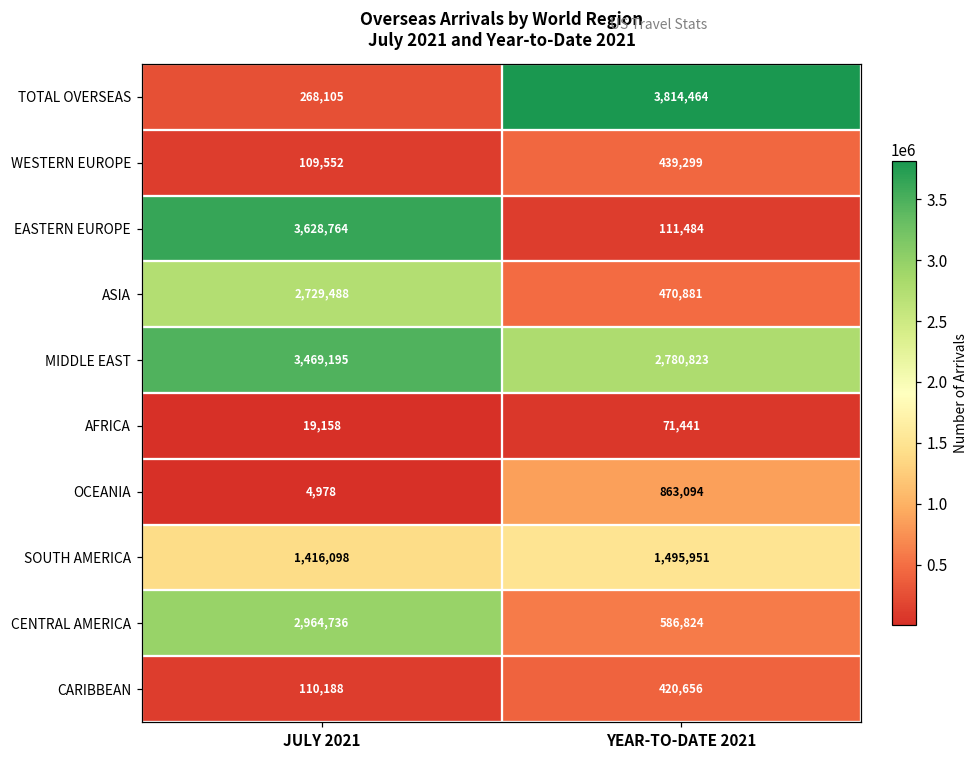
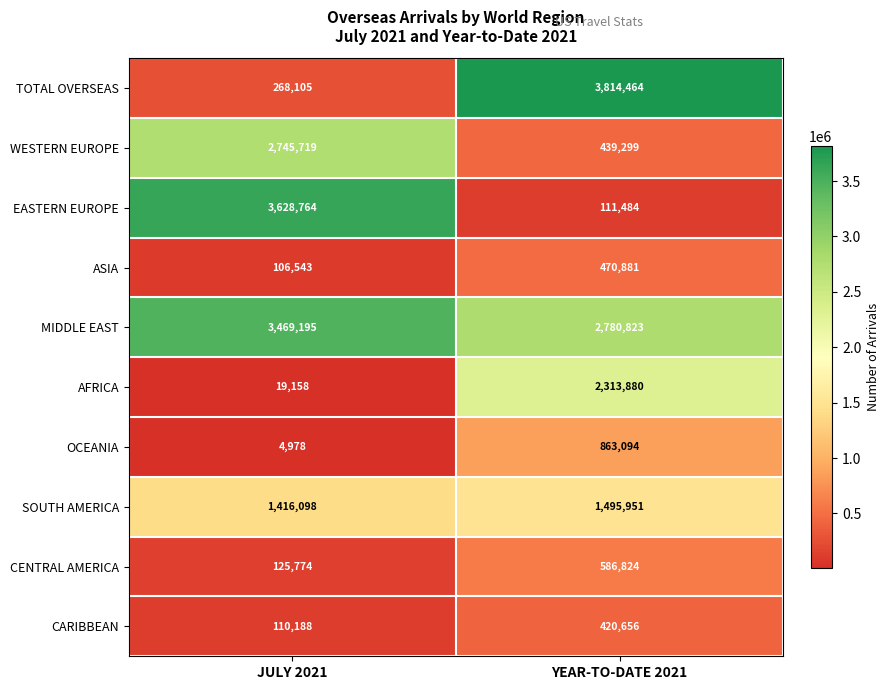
  {
    "TOTAL OVERSEAS": {
      "JULY 2021": "268,105",
      "YEAR-TO-DATE 2021": "3,814,464"
    },
    "WESTERN EUROPE": {
-     "JULY 2021": "109,552",
+     "JULY 2021": "2,745,719",
      "YEAR-TO-DATE 2021": "439,299"
    },
    "EASTERN EUROPE": {
      "JULY 2021": "3,628,764",
      "YEAR-TO-DATE 2021": "111,484"
    },
    "ASIA": {
-     "JULY 2021": "2,729,488",
+     "JULY 2021": "106,543",
      "YEAR-TO-DATE 2021": "470,881"
    },
    "MIDDLE EAST": {
      "JULY 2021": "3,469,195",
      "YEAR-TO-DATE 2021": "2,780,823"
    },
    "AFRICA": {
      "JULY 2021": "19,158",
-     "YEAR-TO-DATE 2021": "71,441"
+     "YEAR-TO-DATE 2021": "2,313,880"
    },
    "OCEANIA": {
      "JULY 2021": "4,978",
      "YEAR-TO-DATE 2021": "863,094"
    },
    "SOUTH AMERICA": {
      "JULY 2021": "1,416,098",
      "YEAR-TO-DATE 2021": "1,495,951"
    },
    "CENTRAL AMERICA": {
-     "JULY 2021": "2,964,736",
+     "JULY 2021": "125,774",
      "YEAR-TO-DATE 2021": "586,824"
    },
    "CARIBBEAN": {
      "JULY 2021": "110,188",
      "YEAR-TO-DATE 2021": "420,656"
    }
  }
